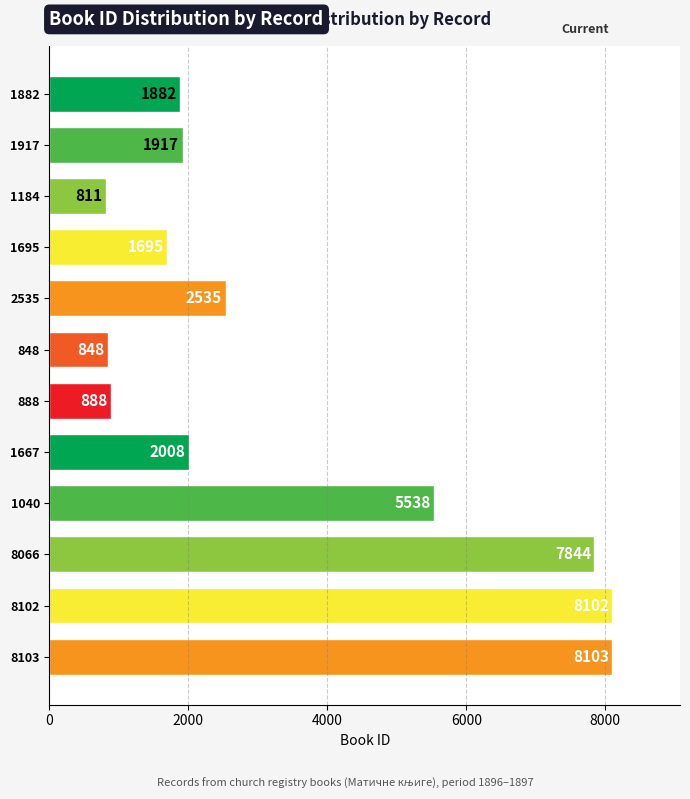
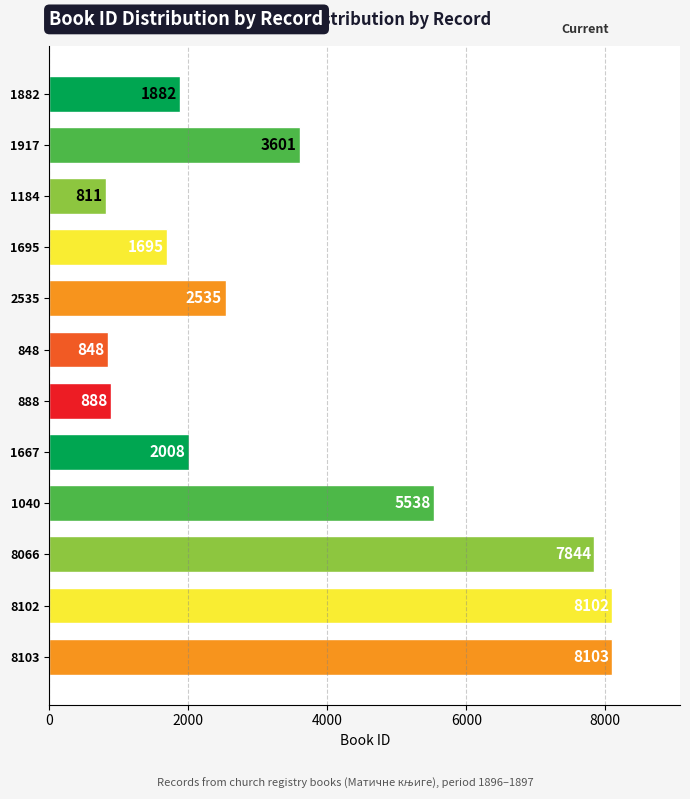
  {
    "1882": 1882,
-   "1917": 1917,
+   "1917": 3601,
    "1184": 811,
    "1695": 1695,
    "2535": 2535,
    "848": 848,
    "888": 888,
    "1667": 2008,
    "1040": 5538,
    "8066": 7844,
    "8102": 8102,
    "8103": 8103
  }
